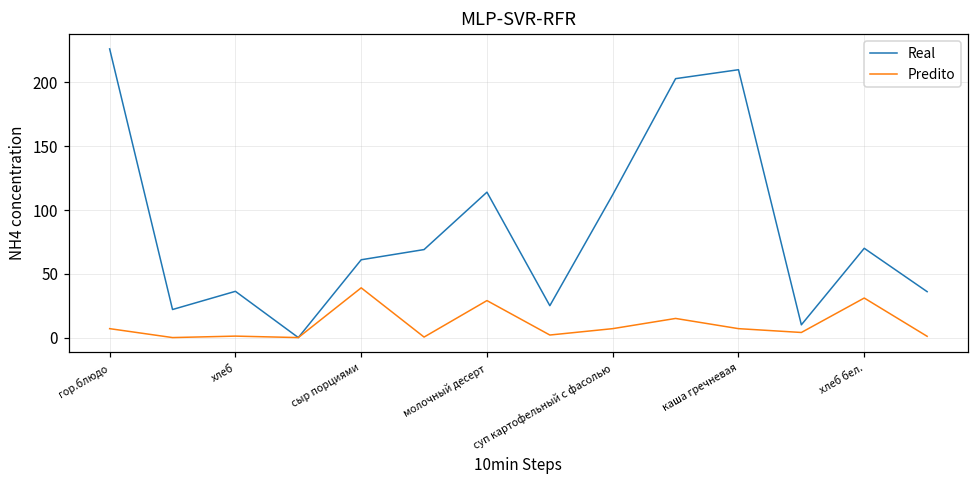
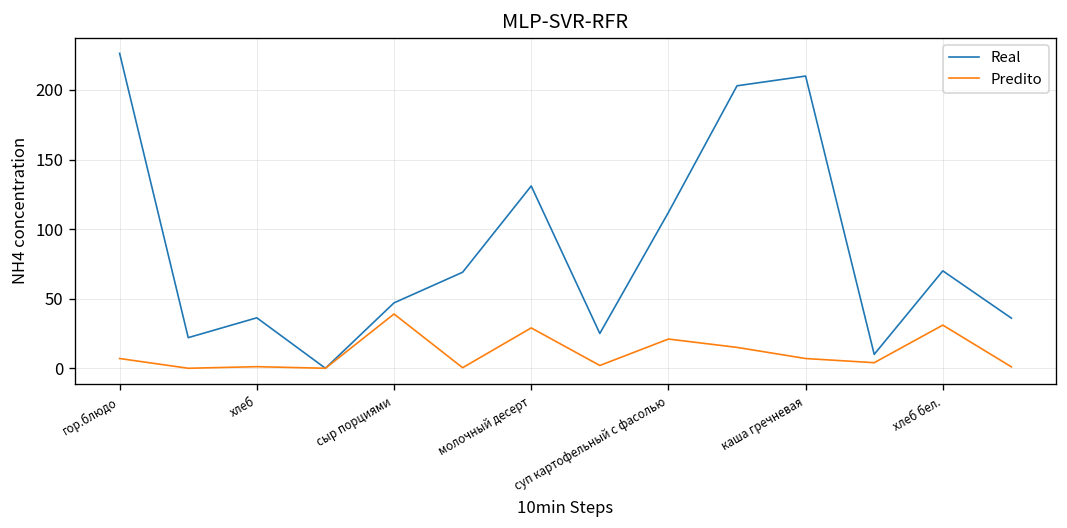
  {
    "Real": {
      "гор.блюдо": 226,
      "хлеб": 36,
-     "сыр порциями": 61,
-     "молочный десерт": 114,
+     "сыр порциями": 47,
+     "молочный десерт": 131,
      "суп картофельный с фасолью": 112,
      "каша гречневая": 210,
      "хлеб бел.": 70
    },
    "Predito": {
      "гор.блюдо": 7,
      "хлеб": 1,
      "сыр порциями": 39,
      "молочный десерт": 29,
-     "суп картофельный с фасолью": 7,
+     "суп картофельный с фасолью": 21,
      "каша гречневая": 7,
      "хлеб бел.": 31
    }
  }
